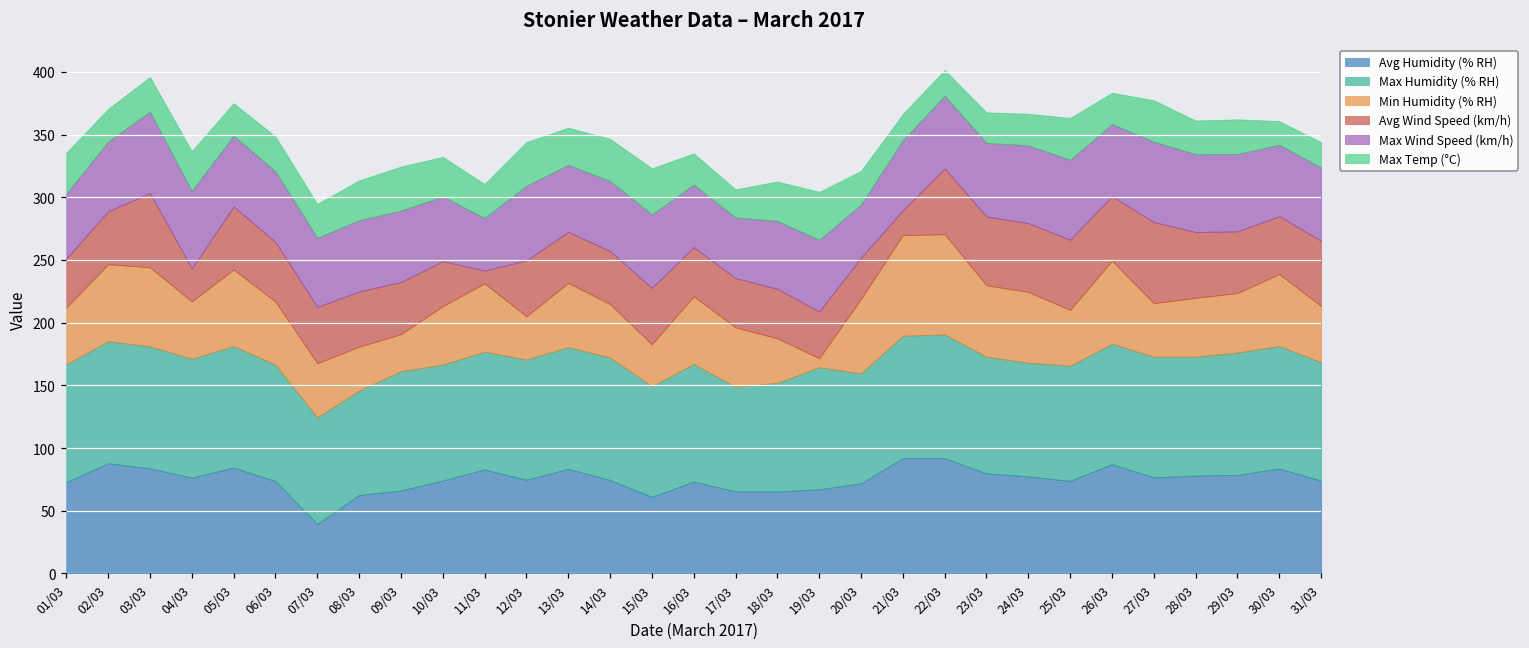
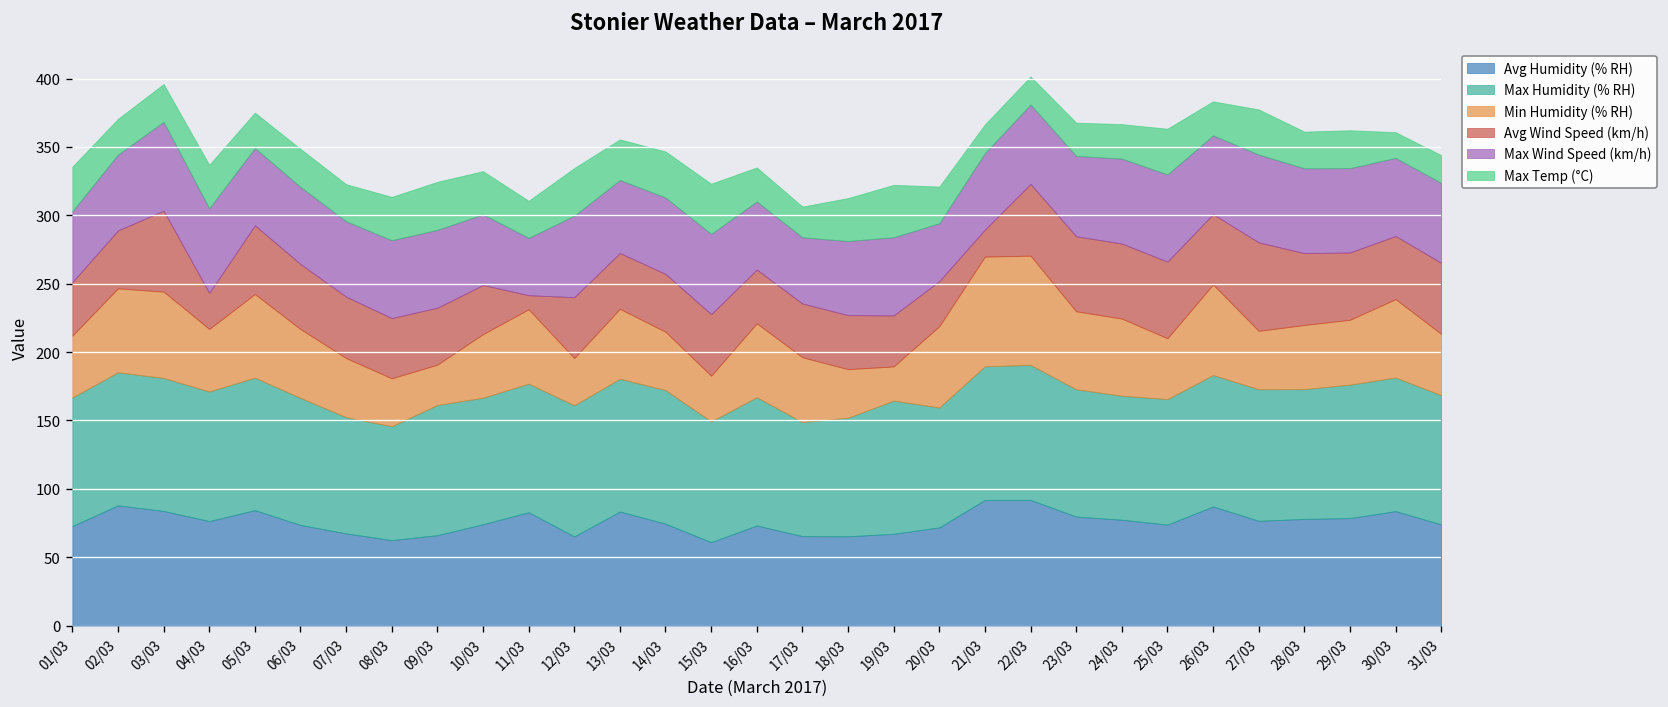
  {
    "Avg Humidity (% RH)": {
      "01/03": 73,
      "02/03": 88,
      "03/03": 84,
      "04/03": 76,
      "05/03": 84,
      "06/03": 74,
-     "07/03": 39,
+     "07/03": 67,
      "08/03": 63,
      "09/03": 66,
      "10/03": 74,
      "11/03": 83,
-     "12/03": 75,
+     "12/03": 65,
      "13/03": 83,
      "14/03": 75,
      "15/03": 61,
      "16/03": 73,
      "17/03": 65,
      "18/03": 65,
      "19/03": 67,
      "20/03": 72,
      "21/03": 92,
      "22/03": 92,
      "23/03": 80,
      "24/03": 77,
      "25/03": 74,
      "26/03": 87,
      "27/03": 77,
      "28/03": 78,
      "29/03": 79,
      "30/03": 84,
      "31/03": 74
    },
    "Min Humidity (% RH)": {
      "01/03": 45,
      "02/03": 61,
      "03/03": 63,
      "04/03": 46,
      "05/03": 61,
      "06/03": 50,
      "07/03": 43,
      "08/03": 35,
      "09/03": 30,
      "10/03": 47,
      "11/03": 54,
      "12/03": 35,
      "13/03": 51,
      "14/03": 43,
      "15/03": 33,
      "16/03": 54,
      "17/03": 47,
      "18/03": 36,
-     "19/03": 7,
+     "19/03": 25,
      "20/03": 59,
      "21/03": 80,
      "22/03": 80,
      "23/03": 57,
      "24/03": 56,
      "25/03": 45,
      "26/03": 66,
      "27/03": 43,
      "28/03": 47,
      "29/03": 47,
      "30/03": 57,
      "31/03": 45
    },
    "Avg Wind Speed (km/h)": {
      "01/03": 39,
      "02/03": 42,
      "03/03": 59,
      "04/03": 26,
      "05/03": 50,
      "06/03": 48,
      "07/03": 45,
      "08/03": 44,
      "09/03": 42,
      "10/03": 36,
      "11/03": 10,
      "12/03": 45,
      "13/03": 41,
      "14/03": 42,
      "15/03": 45,
      "16/03": 39,
      "17/03": 39,
      "18/03": 40,
      "19/03": 37,
      "20/03": 33,
      "21/03": 20,
      "22/03": 52,
      "23/03": 55,
      "24/03": 55,
      "25/03": 56,
      "26/03": 51,
      "27/03": 65,
      "28/03": 53,
      "29/03": 49,
      "30/03": 46,
      "31/03": 52
    },
    "Max Wind Speed (km/h)": {
      "01/03": 52,
      "02/03": 56,
      "03/03": 65,
      "04/03": 62,
      "05/03": 57,
      "06/03": 56,
      "07/03": 55,
      "08/03": 57,
      "09/03": 57,
      "10/03": 52,
      "11/03": 42,
      "12/03": 60,
      "13/03": 53,
      "14/03": 56,
      "15/03": 59,
      "16/03": 50,
      "17/03": 48,
      "18/03": 54,
      "19/03": 57,
      "20/03": 42,
      "21/03": 56,
      "22/03": 58,
      "23/03": 59,
      "24/03": 62,
      "25/03": 64,
      "26/03": 58,
      "27/03": 64,
      "28/03": 62,
      "29/03": 62,
      "30/03": 57,
      "31/03": 58
    }
  }
